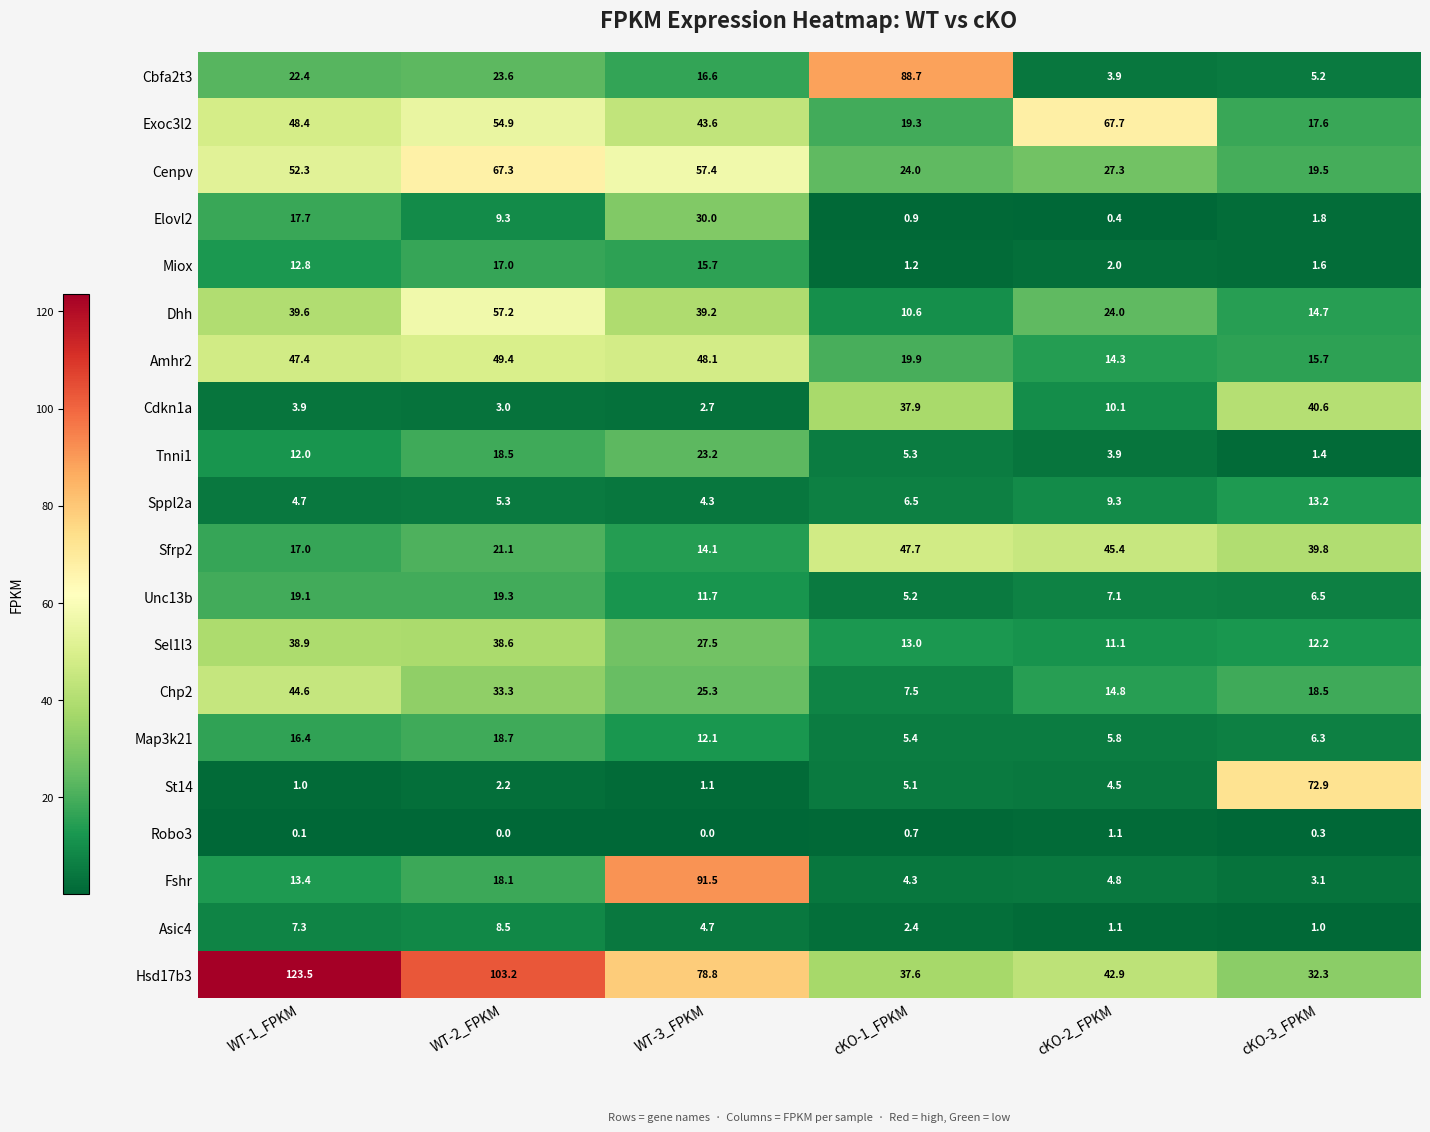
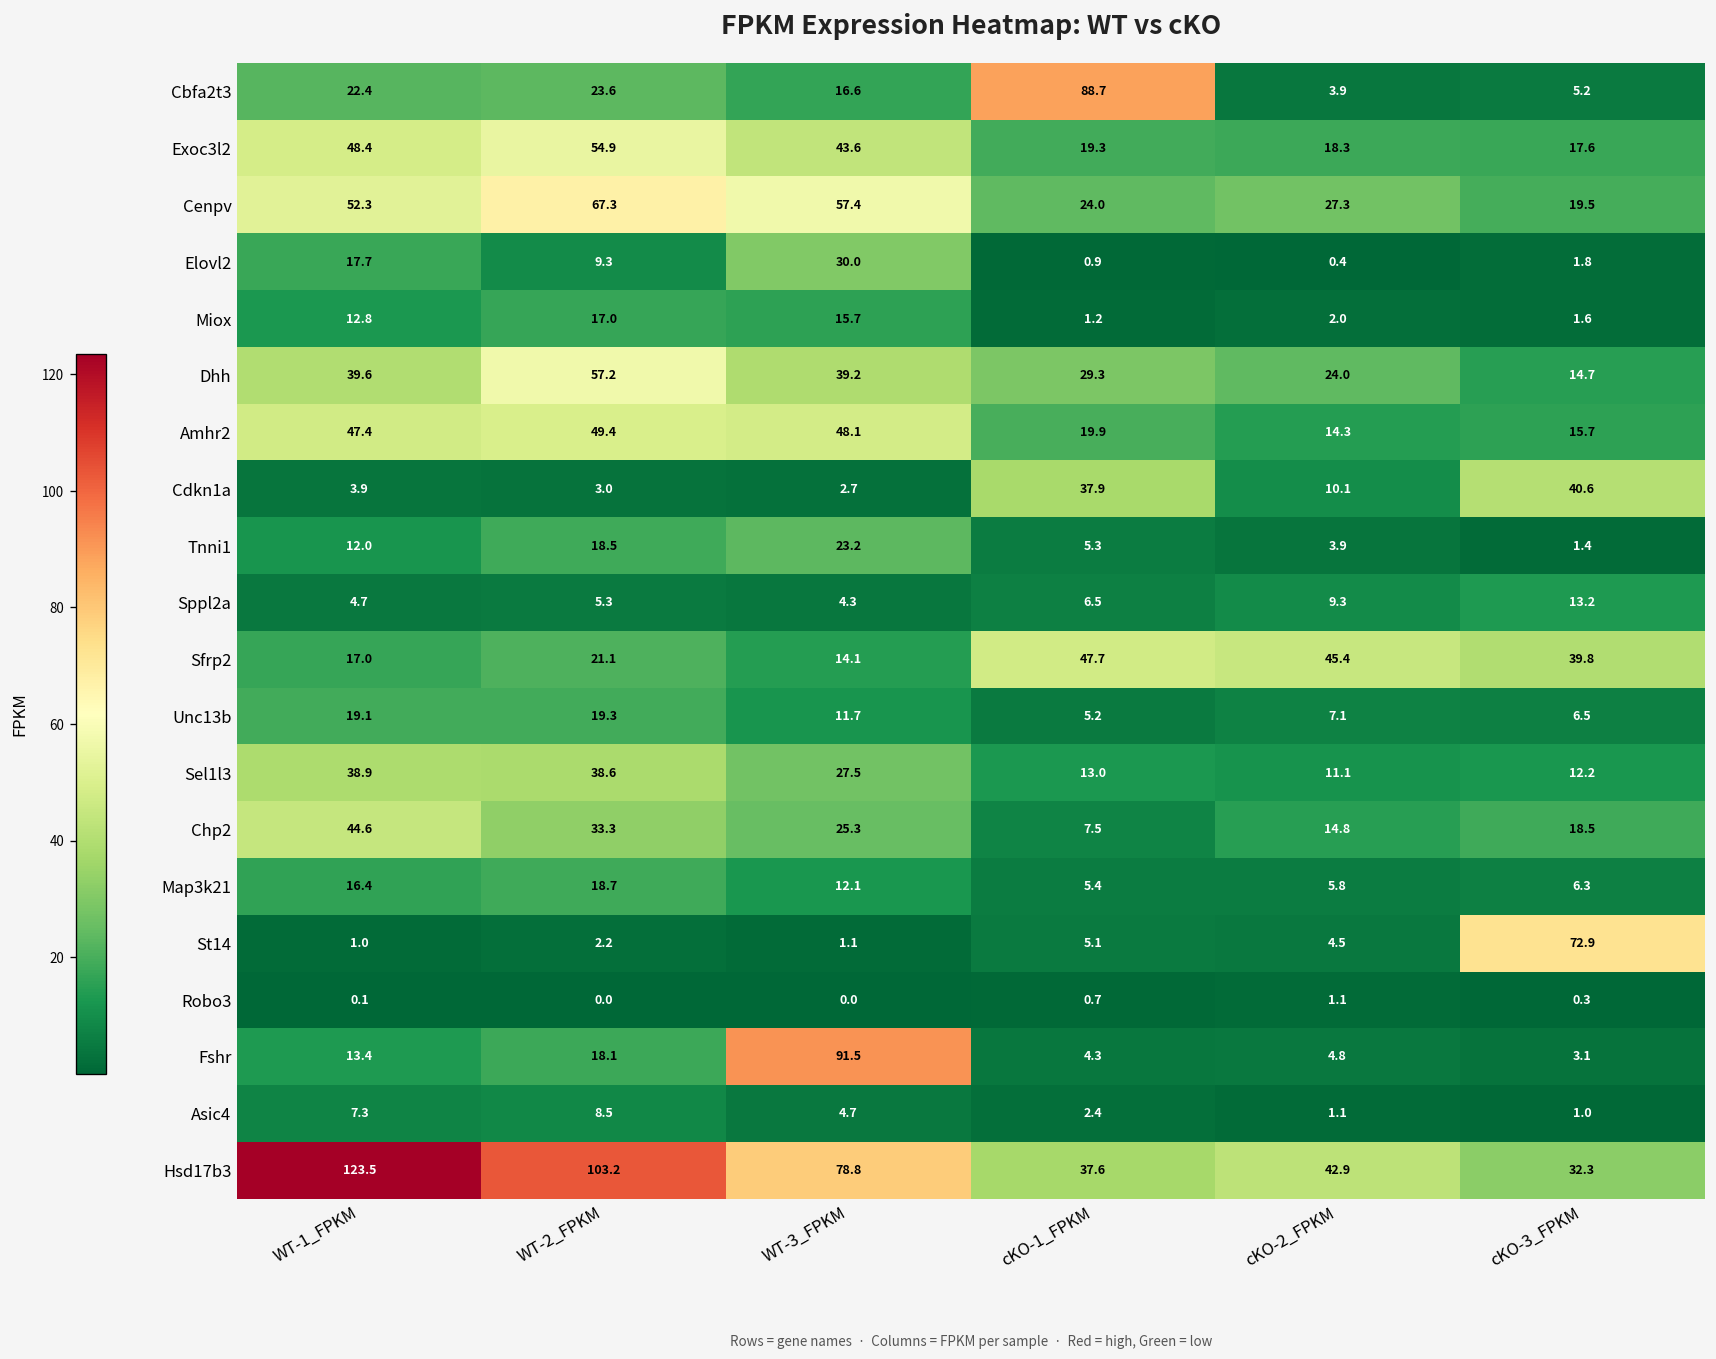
  {
    "Cbfa2t3": {
      "WT-1_FPKM": 22.4,
      "WT-2_FPKM": 23.6,
      "WT-3_FPKM": 16.6,
      "cKO-1_FPKM": 88.7,
      "cKO-2_FPKM": 3.9,
      "cKO-3_FPKM": 5.2
    },
    "Exoc3l2": {
      "WT-1_FPKM": 48.4,
      "WT-2_FPKM": 54.9,
      "WT-3_FPKM": 43.6,
      "cKO-1_FPKM": 19.3,
-     "cKO-2_FPKM": 67.7,
+     "cKO-2_FPKM": 18.3,
      "cKO-3_FPKM": 17.6
    },
    "Cenpv": {
      "WT-1_FPKM": 52.3,
      "WT-2_FPKM": 67.3,
      "WT-3_FPKM": 57.4,
      "cKO-1_FPKM": 24.0,
      "cKO-2_FPKM": 27.3,
      "cKO-3_FPKM": 19.5
    },
    "Elovl2": {
      "WT-1_FPKM": 17.7,
      "WT-2_FPKM": 9.3,
      "WT-3_FPKM": 30.0,
      "cKO-1_FPKM": 0.9,
      "cKO-2_FPKM": 0.4,
      "cKO-3_FPKM": 1.8
    },
    "Miox": {
      "WT-1_FPKM": 12.8,
      "WT-2_FPKM": 17.0,
      "WT-3_FPKM": 15.7,
      "cKO-1_FPKM": 1.2,
      "cKO-2_FPKM": 2.0,
      "cKO-3_FPKM": 1.6
    },
    "Dhh": {
      "WT-1_FPKM": 39.6,
      "WT-2_FPKM": 57.2,
      "WT-3_FPKM": 39.2,
-     "cKO-1_FPKM": 10.6,
+     "cKO-1_FPKM": 29.3,
      "cKO-2_FPKM": 24.0,
      "cKO-3_FPKM": 14.7
    },
    "Amhr2": {
      "WT-1_FPKM": 47.4,
      "WT-2_FPKM": 49.4,
      "WT-3_FPKM": 48.1,
      "cKO-1_FPKM": 19.9,
      "cKO-2_FPKM": 14.3,
      "cKO-3_FPKM": 15.7
    },
    "Cdkn1a": {
      "WT-1_FPKM": 3.9,
      "WT-2_FPKM": 3.0,
      "WT-3_FPKM": 2.7,
      "cKO-1_FPKM": 37.9,
      "cKO-2_FPKM": 10.1,
      "cKO-3_FPKM": 40.6
    },
    "Tnni1": {
      "WT-1_FPKM": 12.0,
      "WT-2_FPKM": 18.5,
      "WT-3_FPKM": 23.2,
      "cKO-1_FPKM": 5.3,
      "cKO-2_FPKM": 3.9,
      "cKO-3_FPKM": 1.4
    },
    "Sppl2a": {
      "WT-1_FPKM": 4.7,
      "WT-2_FPKM": 5.3,
      "WT-3_FPKM": 4.3,
      "cKO-1_FPKM": 6.5,
      "cKO-2_FPKM": 9.3,
      "cKO-3_FPKM": 13.2
    },
    "Sfrp2": {
      "WT-1_FPKM": 17.0,
      "WT-2_FPKM": 21.1,
      "WT-3_FPKM": 14.1,
      "cKO-1_FPKM": 47.7,
      "cKO-2_FPKM": 45.4,
      "cKO-3_FPKM": 39.8
    },
    "Unc13b": {
      "WT-1_FPKM": 19.1,
      "WT-2_FPKM": 19.3,
      "WT-3_FPKM": 11.7,
      "cKO-1_FPKM": 5.2,
      "cKO-2_FPKM": 7.1,
      "cKO-3_FPKM": 6.5
    },
    "Sel1l3": {
      "WT-1_FPKM": 38.9,
      "WT-2_FPKM": 38.6,
      "WT-3_FPKM": 27.5,
      "cKO-1_FPKM": 13.0,
      "cKO-2_FPKM": 11.1,
      "cKO-3_FPKM": 12.2
    },
    "Chp2": {
      "WT-1_FPKM": 44.6,
      "WT-2_FPKM": 33.3,
      "WT-3_FPKM": 25.3,
      "cKO-1_FPKM": 7.5,
      "cKO-2_FPKM": 14.8,
      "cKO-3_FPKM": 18.5
    },
    "Map3k21": {
      "WT-1_FPKM": 16.4,
      "WT-2_FPKM": 18.7,
      "WT-3_FPKM": 12.1,
      "cKO-1_FPKM": 5.4,
      "cKO-2_FPKM": 5.8,
      "cKO-3_FPKM": 6.3
    },
    "St14": {
      "WT-1_FPKM": 1.0,
      "WT-2_FPKM": 2.2,
      "WT-3_FPKM": 1.1,
      "cKO-1_FPKM": 5.1,
      "cKO-2_FPKM": 4.5,
      "cKO-3_FPKM": 72.9
    },
    "Robo3": {
      "WT-1_FPKM": 0.1,
      "WT-2_FPKM": 0.0,
      "WT-3_FPKM": 0.0,
      "cKO-1_FPKM": 0.7,
      "cKO-2_FPKM": 1.1,
      "cKO-3_FPKM": 0.3
    },
    "Fshr": {
      "WT-1_FPKM": 13.4,
      "WT-2_FPKM": 18.1,
      "WT-3_FPKM": 91.5,
      "cKO-1_FPKM": 4.3,
      "cKO-2_FPKM": 4.8,
      "cKO-3_FPKM": 3.1
    },
    "Asic4": {
      "WT-1_FPKM": 7.3,
      "WT-2_FPKM": 8.5,
      "WT-3_FPKM": 4.7,
      "cKO-1_FPKM": 2.4,
      "cKO-2_FPKM": 1.1,
      "cKO-3_FPKM": 1.0
    },
    "Hsd17b3": {
      "WT-1_FPKM": 123.5,
      "WT-2_FPKM": 103.2,
      "WT-3_FPKM": 78.8,
      "cKO-1_FPKM": 37.6,
      "cKO-2_FPKM": 42.9,
      "cKO-3_FPKM": 32.3
    }
  }
